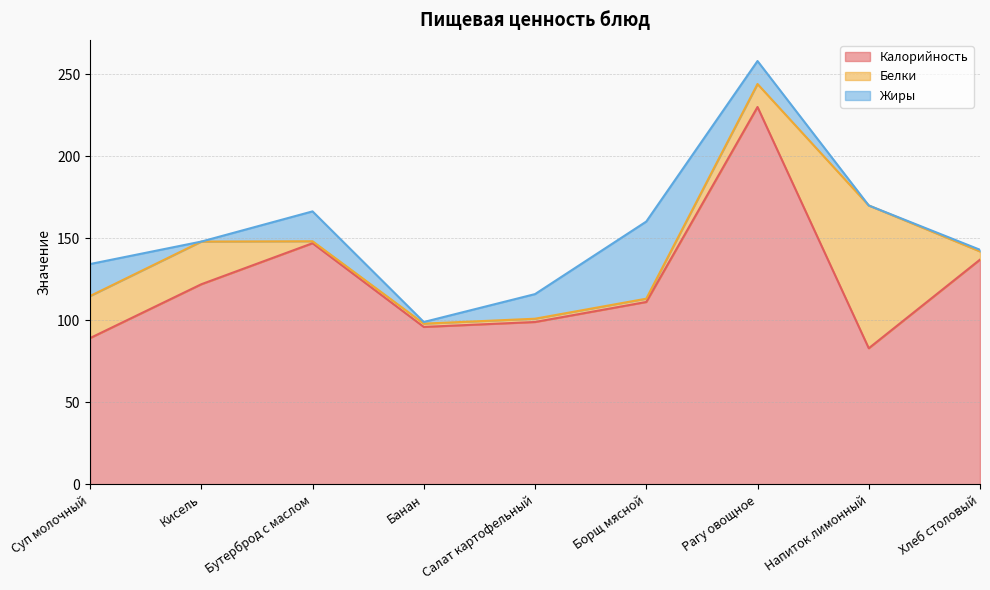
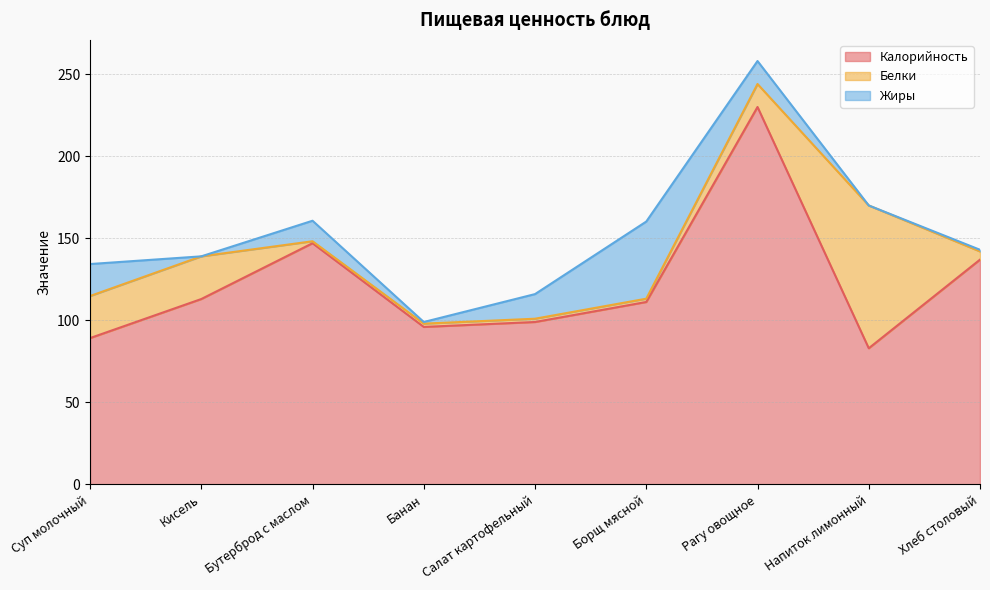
  {
    "Калорийность": {
      "Суп молочный": 89,
-     "Кисель": 122,
+     "Кисель": 113,
      "Банан": 96,
      "Салат картофельный": 99,
      "Борщ мясной": 111,
      "Рагу овощное": 230,
      "Напиток лимонный": 83,
      "Хлеб столовый": 137
    },
    "Белки": {
      "Суп молочный": 26,
      "Салат картофельный": 2,
      "Борщ мясной": 2,
      "Рагу овощное": 14
    },
    "Жиры": {
      "Суп молочный": 19,
-     "Бутерброд с маслом": 18,
+     "Бутерброд с маслом": 13,
      "Салат картофельный": 15,
      "Борщ мясной": 47,
      "Рагу овощное": 14
    }
  }
